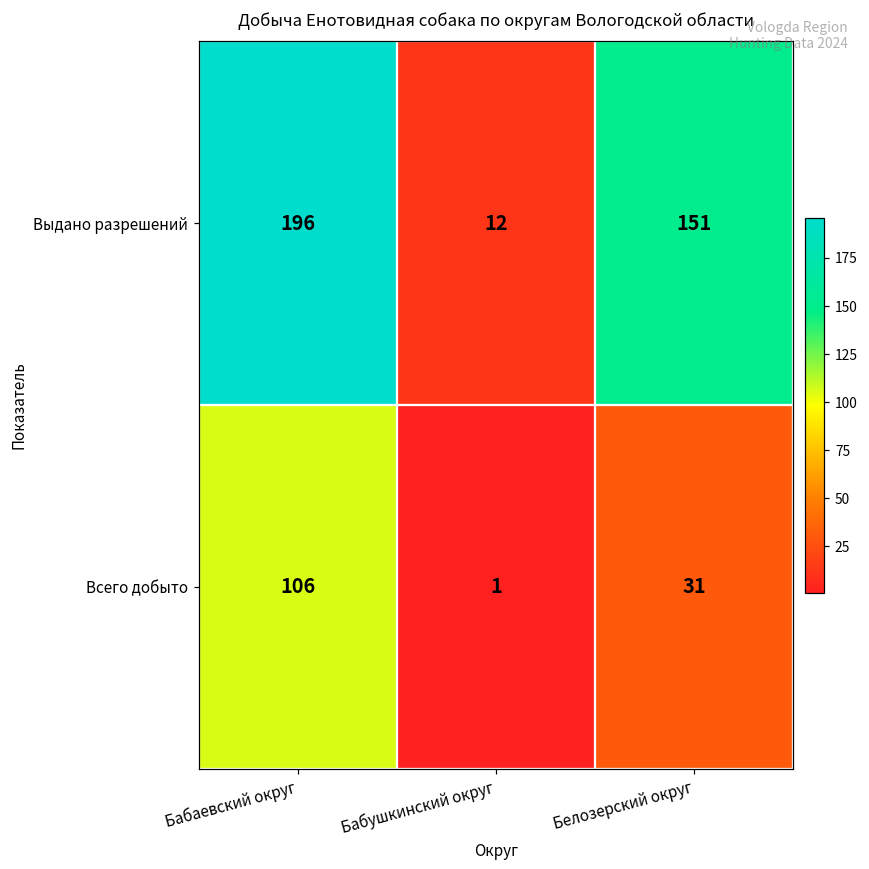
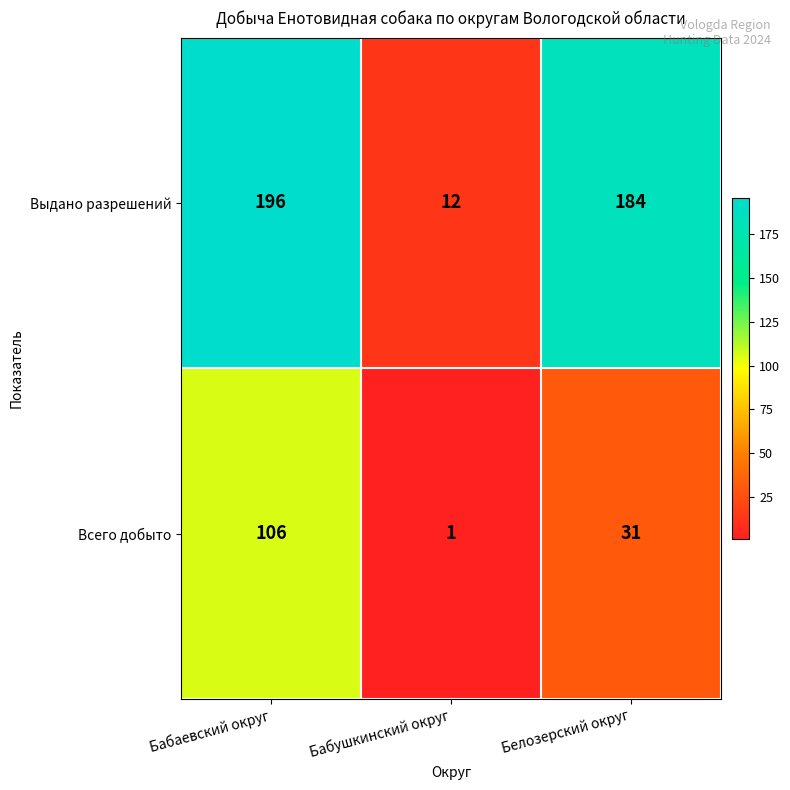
  {
    "Выдано разрешений": {
      "Бабаевский округ": 196,
      "Бабушкинский округ": 12,
-     "Белозерский округ": 151
+     "Белозерский округ": 184
    },
    "Всего добыто": {
      "Бабаевский округ": 106,
      "Бабушкинский округ": 1,
      "Белозерский округ": 31
    }
  }
